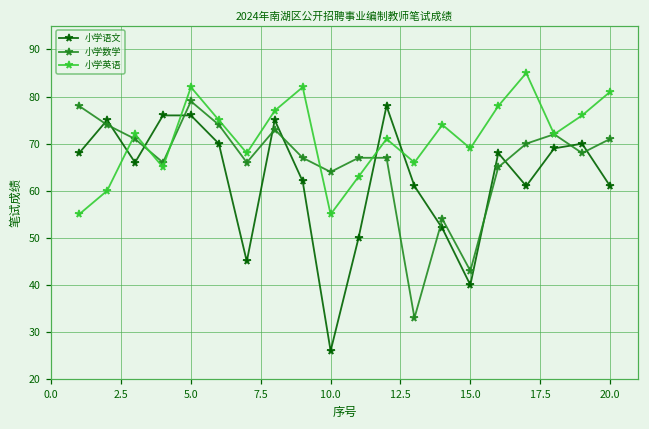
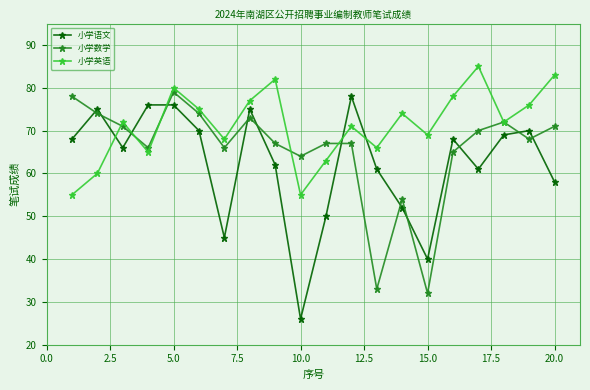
  {
    "小学语文": {
      "5.0": 76,
      "10.0": 26,
      "15.0": 40,
-     "20.0": 61
+     "20.0": 58
    },
    "小学数学": {
      "5.0": 79,
      "10.0": 64,
-     "15.0": 43,
+     "15.0": 32,
      "20.0": 71
    },
    "小学英语": {
-     "5.0": 82,
+     "5.0": 80,
      "10.0": 55,
      "15.0": 69,
-     "20.0": 81
+     "20.0": 83
    }
  }
